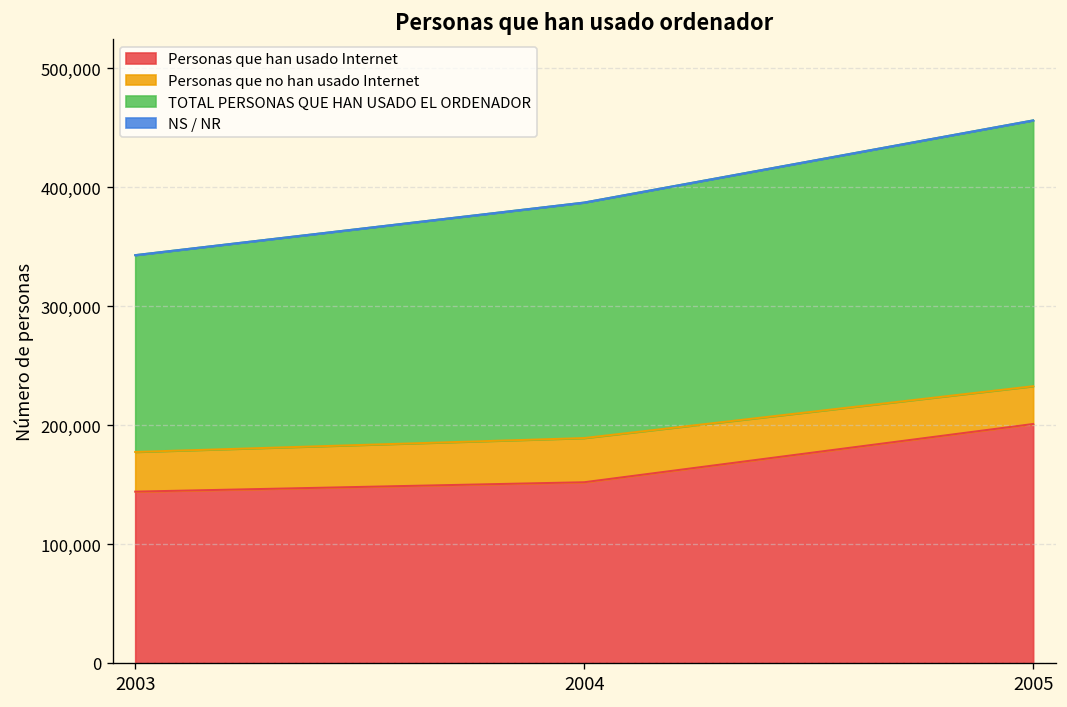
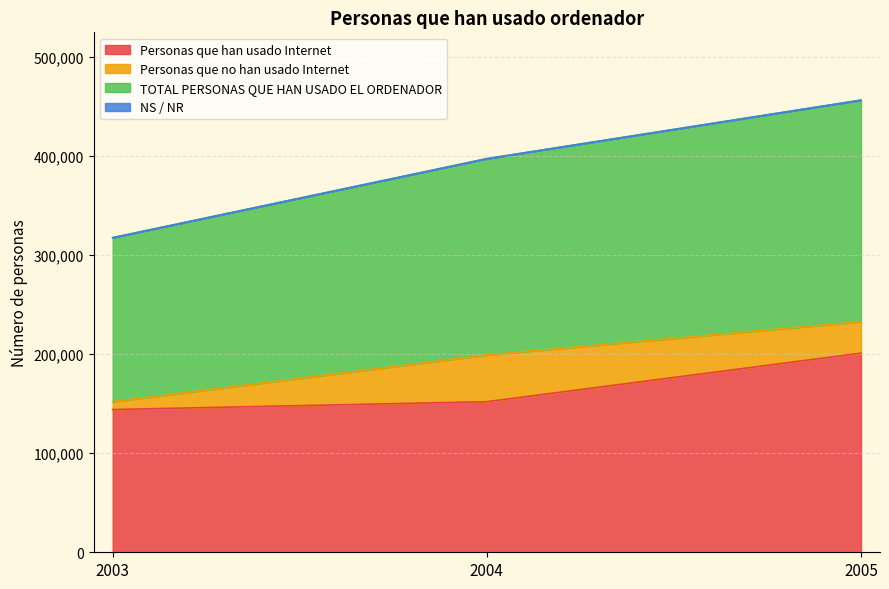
  {
    "Personas que han usado Internet": {
      "2003": "140,000",
      "2004": "150,000",
      "2005": "200,000"
    },
    "Personas que no han usado Internet": {
-     "2003": "30,000",
-     "2004": "40,000",
+     "2003": "10,000",
+     "2004": "50,000",
      "2005": "30,000"
    }
  }
